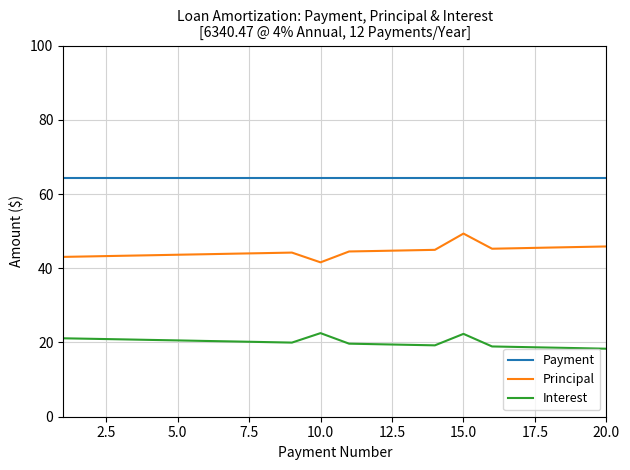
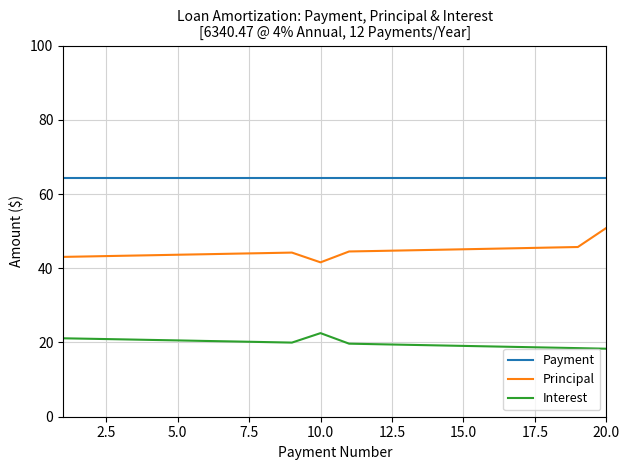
  {
    "Payment": {
      "5.0": 64,
      "10.0": 64,
      "15.0": 64,
      "20.0": 64
    },
    "Principal": {
      "5.0": 44,
      "10.0": 42,
-     "15.0": 49,
-     "20.0": 46
+     "15.0": 45,
+     "20.0": 51
    },
    "Interest": {
      "5.0": 21,
      "10.0": 23,
-     "15.0": 22,
+     "15.0": 19,
      "20.0": 18
    }
  }
